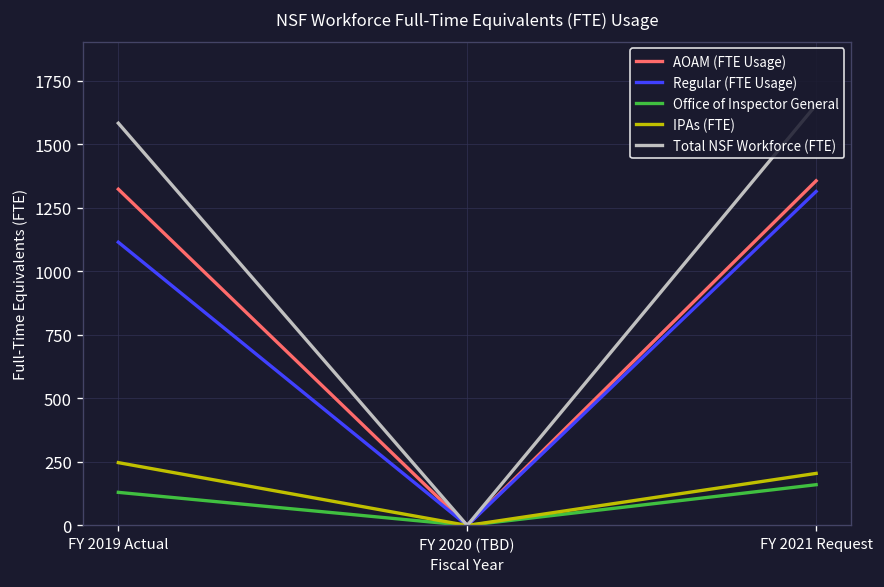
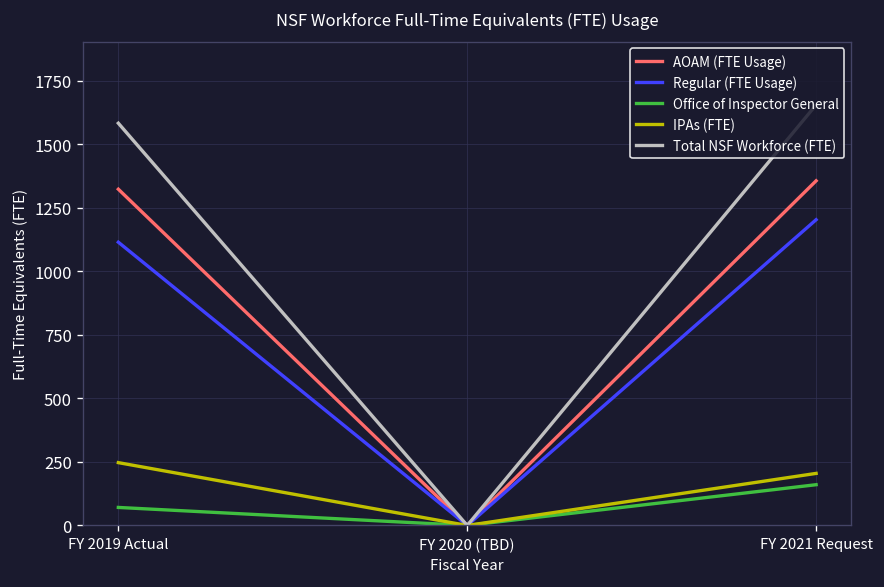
  {
    "AOAM (FTE Usage)": {
      "FY 2019 Actual": 1320,
      "FY 2021 Request": 1360
    },
    "Regular (FTE Usage)": {
      "FY 2019 Actual": 1120,
-     "FY 2021 Request": 1320
+     "FY 2021 Request": 1200
    },
    "Office of Inspector General": {
-     "FY 2019 Actual": 130,
+     "FY 2019 Actual": 70,
      "FY 2021 Request": 160
    },
    "IPAs (FTE)": {
      "FY 2019 Actual": 250,
      "FY 2021 Request": 210
    },
    "Total NSF Workforce (FTE)": {
      "FY 2019 Actual": 1580
    }
  }
